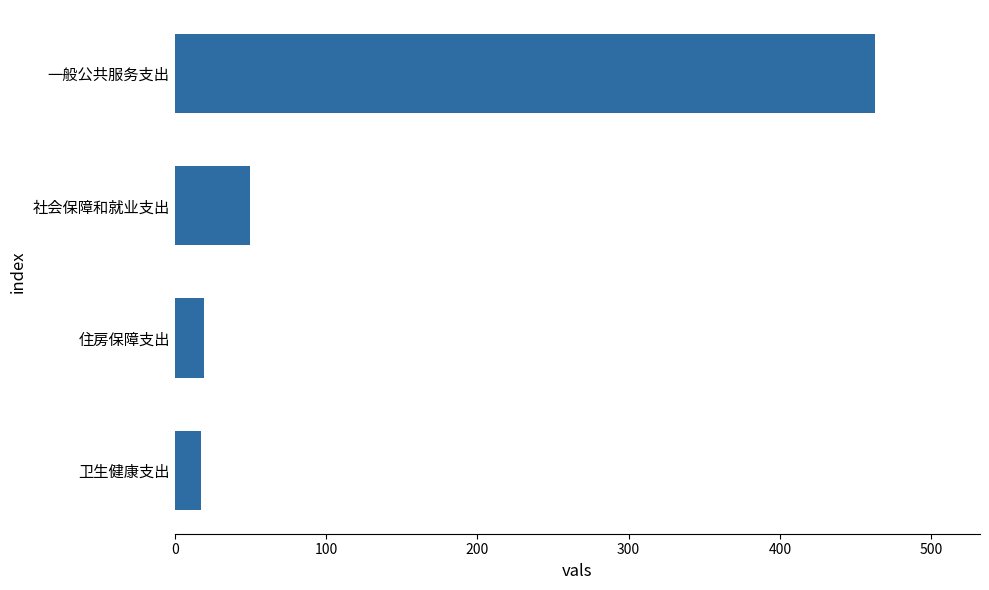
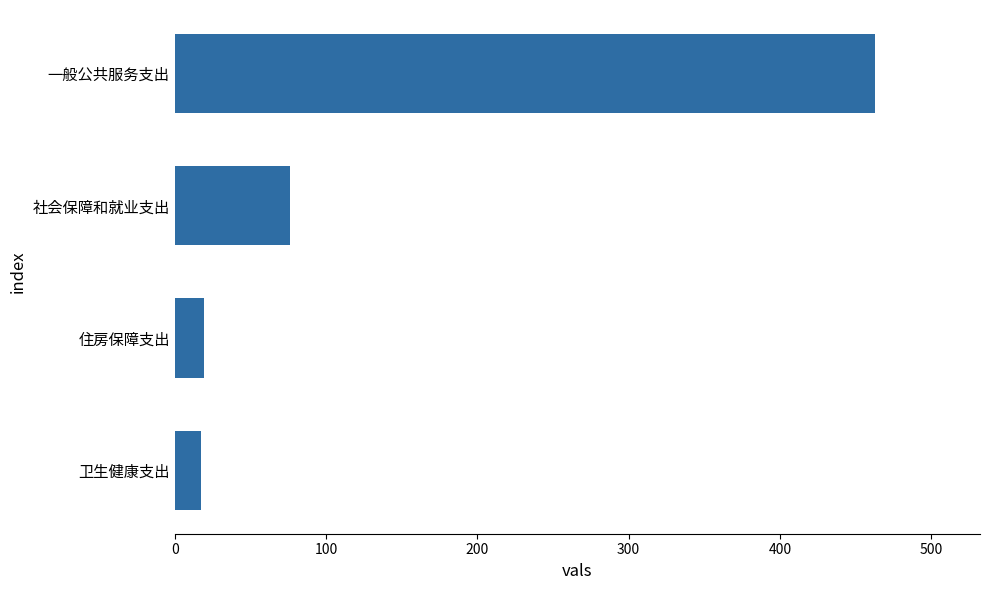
  {
    "一般公共服务支出": 463,
-   "社会保障和就业支出": 50,
+   "社会保障和就业支出": 76,
    "住房保障支出": 19,
    "卫生健康支出": 17
  }
